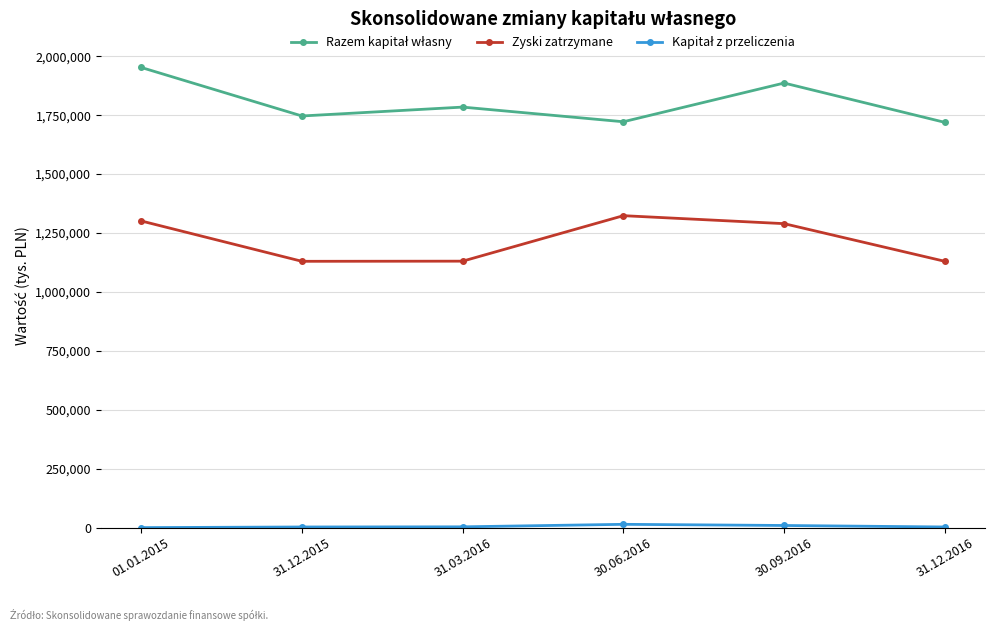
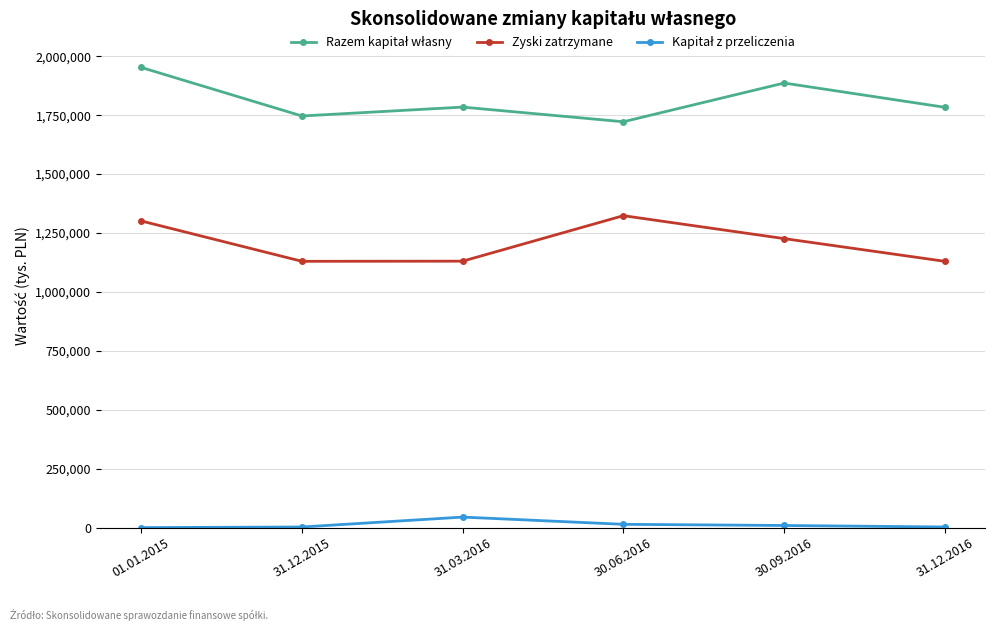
  {
    "Razem kapitał własny": {
      "01.01.2015": "1,950,000",
      "31.12.2015": "1,750,000",
      "31.03.2016": "1,780,000",
      "30.06.2016": "1,720,000",
      "30.09.2016": "1,890,000",
-     "31.12.2016": "1,720,000"
+     "31.12.2016": "1,780,000"
    },
    "Zyski zatrzymane": {
      "01.01.2015": "1,300,000",
      "31.12.2015": "1,130,000",
      "31.03.2016": "1,130,000",
      "30.06.2016": "1,320,000",
-     "30.09.2016": "1,290,000",
+     "30.09.2016": "1,230,000",
      "31.12.2016": "1,130,000"
    },
    "Kapitał z przeliczenia": {
      "01.01.2015": "0",
      "31.12.2015": "0",
-     "31.03.2016": "0",
+     "31.03.2016": "40,000",
      "30.06.2016": "10,000",
      "30.09.2016": "10,000",
      "31.12.2016": "0"
    }
  }
